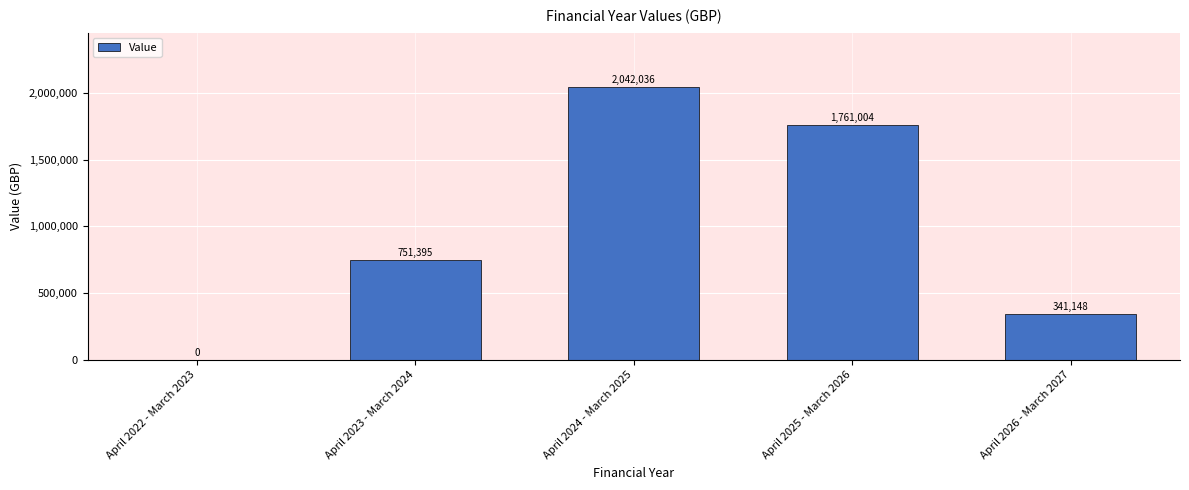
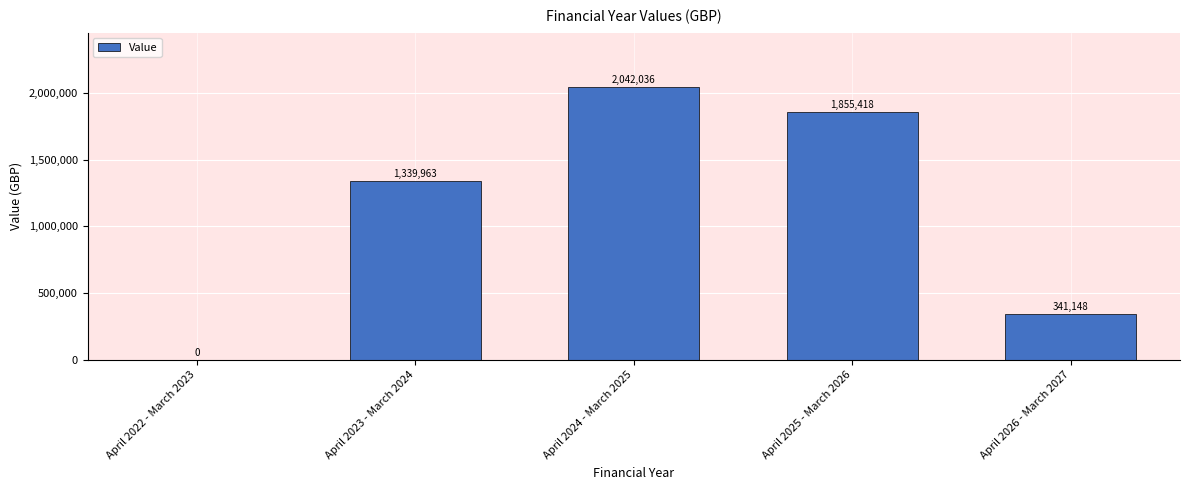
  {
    "April 2022 - March 2023": "0",
-   "April 2023 - March 2024": "751,395",
+   "April 2023 - March 2024": "1,339,963",
    "April 2024 - March 2025": "2,042,036",
-   "April 2025 - March 2026": "1,761,004"
+   "April 2025 - March 2026": "1,855,418"
  }
